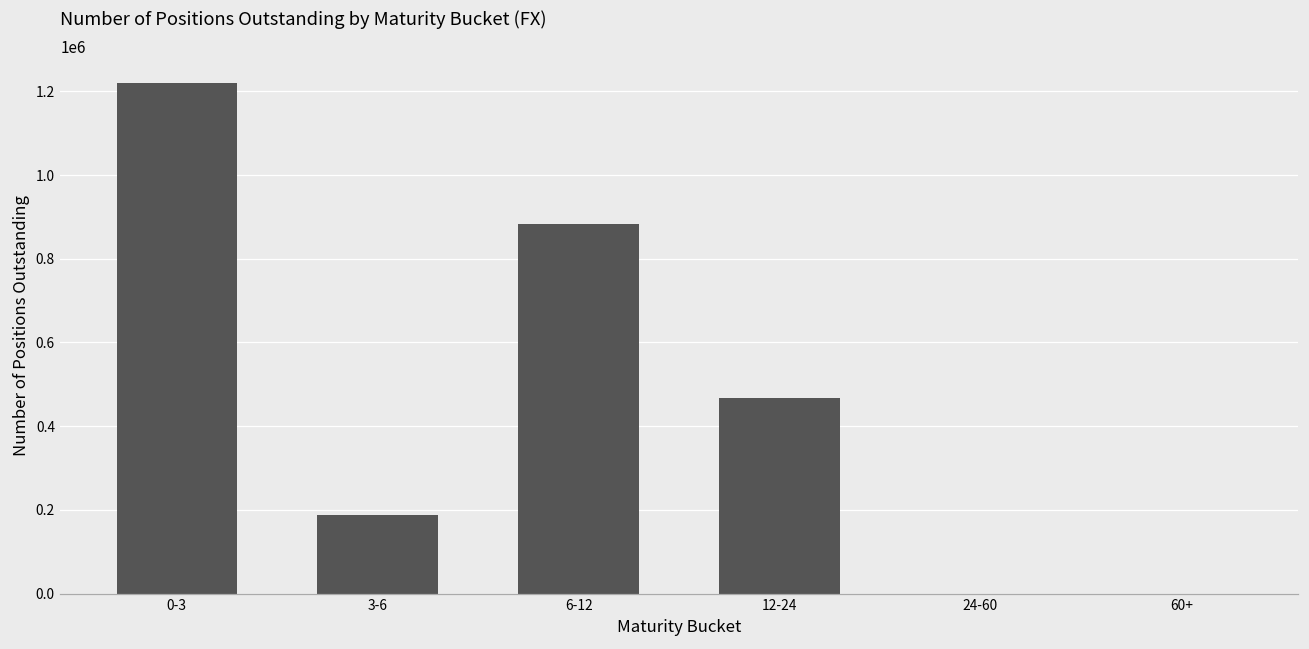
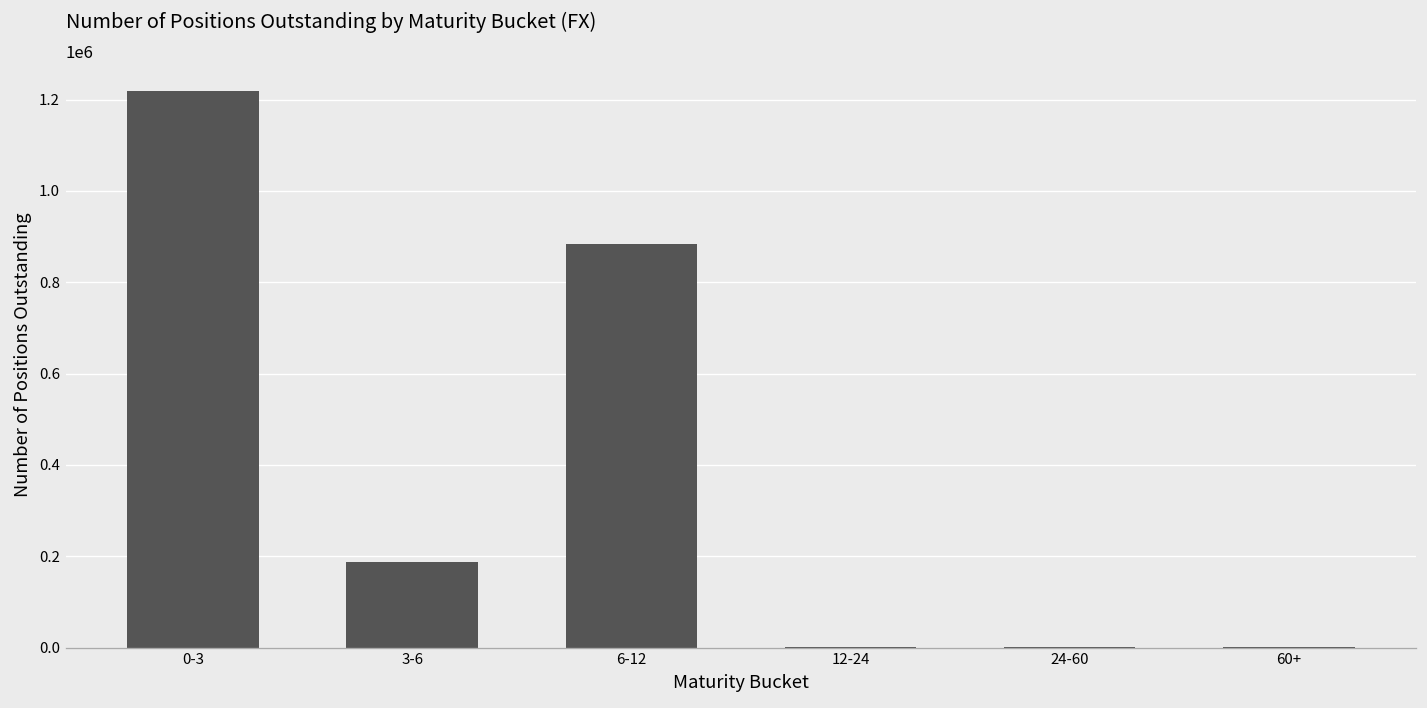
  {
    "0-3": 1220000,
    "3-6": 190000,
    "6-12": 880000,
-   "12-24": 470000
+   "12-24": 0
  }
